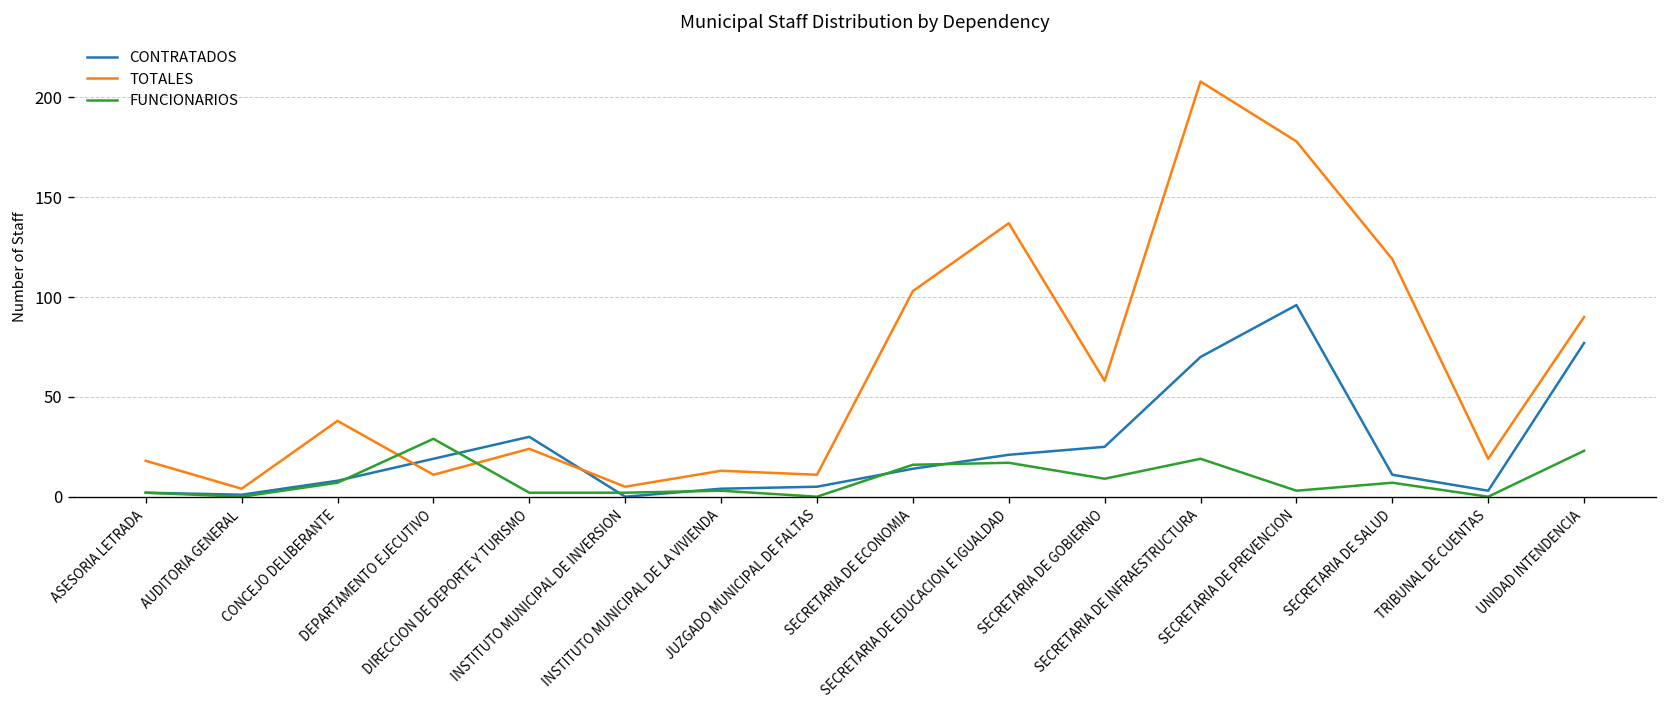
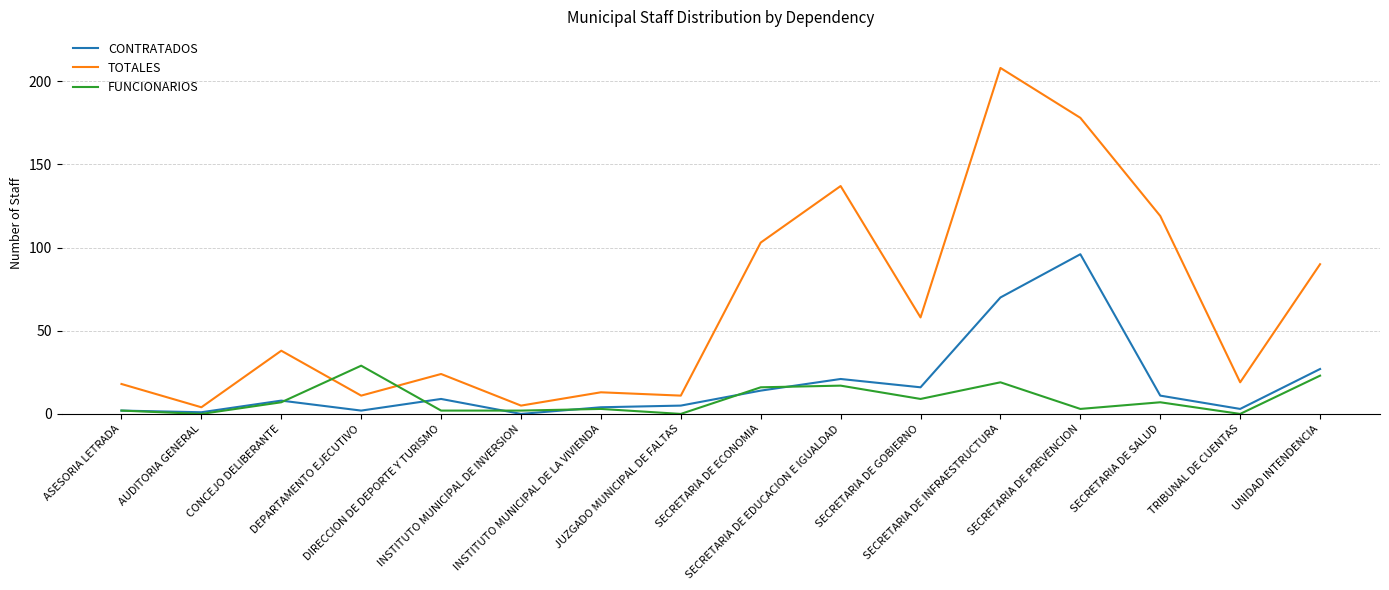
  {
    "CONTRATADOS": {
-     "DEPARTAMENTO EJECUTIVO": 19,
-     "DIRECCION DE DEPORTE Y TURISMO": 30,
+     "DEPARTAMENTO EJECUTIVO": 2,
+     "DIRECCION DE DEPORTE Y TURISMO": 9,
      "INSTITUTO MUNICIPAL DE INVERSION": 0,
      "JUZGADO MUNICIPAL DE FALTAS": 5,
      "SECRETARIA DE ECONOMIA": 14,
      "SECRETARIA DE EDUCACION E IGUALDAD": 21,
-     "SECRETARIA DE GOBIERNO": 25,
+     "SECRETARIA DE GOBIERNO": 16,
      "SECRETARIA DE INFRAESTRUCTURA": 70,
      "SECRETARIA DE PREVENCION": 96,
      "SECRETARIA DE SALUD": 11,
      "TRIBUNAL DE CUENTAS": 3,
-     "UNIDAD INTENDENCIA": 77
+     "UNIDAD INTENDENCIA": 27
    },
    "TOTALES": {
      "ASESORIA LETRADA": 18,
      "AUDITORIA GENERAL": 4,
      "CONCEJO DELIBERANTE": 38,
      "DEPARTAMENTO EJECUTIVO": 11,
      "DIRECCION DE DEPORTE Y TURISMO": 24,
      "INSTITUTO MUNICIPAL DE INVERSION": 5,
      "INSTITUTO MUNICIPAL DE LA VIVIENDA": 13,
      "JUZGADO MUNICIPAL DE FALTAS": 11,
      "SECRETARIA DE ECONOMIA": 103,
      "SECRETARIA DE EDUCACION E IGUALDAD": 137,
      "SECRETARIA DE GOBIERNO": 58,
      "SECRETARIA DE INFRAESTRUCTURA": 208,
      "SECRETARIA DE PREVENCION": 178,
      "SECRETARIA DE SALUD": 119,
      "TRIBUNAL DE CUENTAS": 19,
      "UNIDAD INTENDENCIA": 90
    },
    "FUNCIONARIOS": {
      "DEPARTAMENTO EJECUTIVO": 29,
      "DIRECCION DE DEPORTE Y TURISMO": 2,
      "INSTITUTO MUNICIPAL DE INVERSION": 2,
      "JUZGADO MUNICIPAL DE FALTAS": 0,
      "SECRETARIA DE ECONOMIA": 16,
      "SECRETARIA DE EDUCACION E IGUALDAD": 17,
      "SECRETARIA DE GOBIERNO": 9,
      "SECRETARIA DE INFRAESTRUCTURA": 19,
      "SECRETARIA DE PREVENCION": 3,
      "SECRETARIA DE SALUD": 7,
      "TRIBUNAL DE CUENTAS": 0,
      "UNIDAD INTENDENCIA": 23
    }
  }
